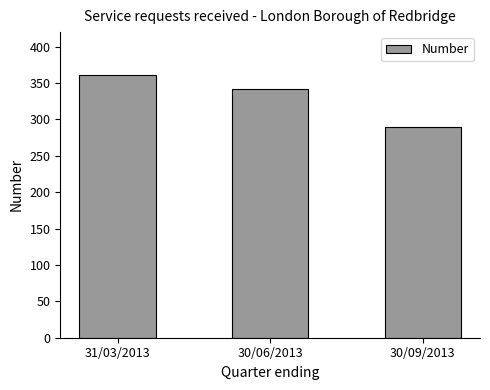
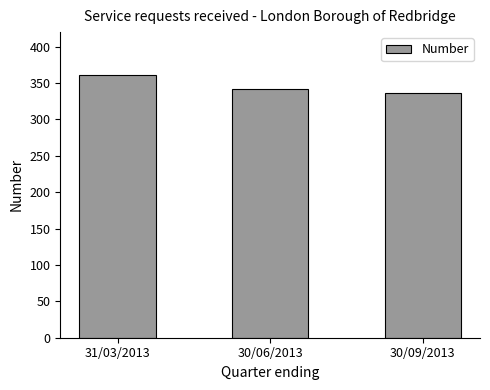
  {
    "31/03/2013": 360,
    "30/06/2013": 340,
-   "30/09/2013": 290
+   "30/09/2013": 340
  }
